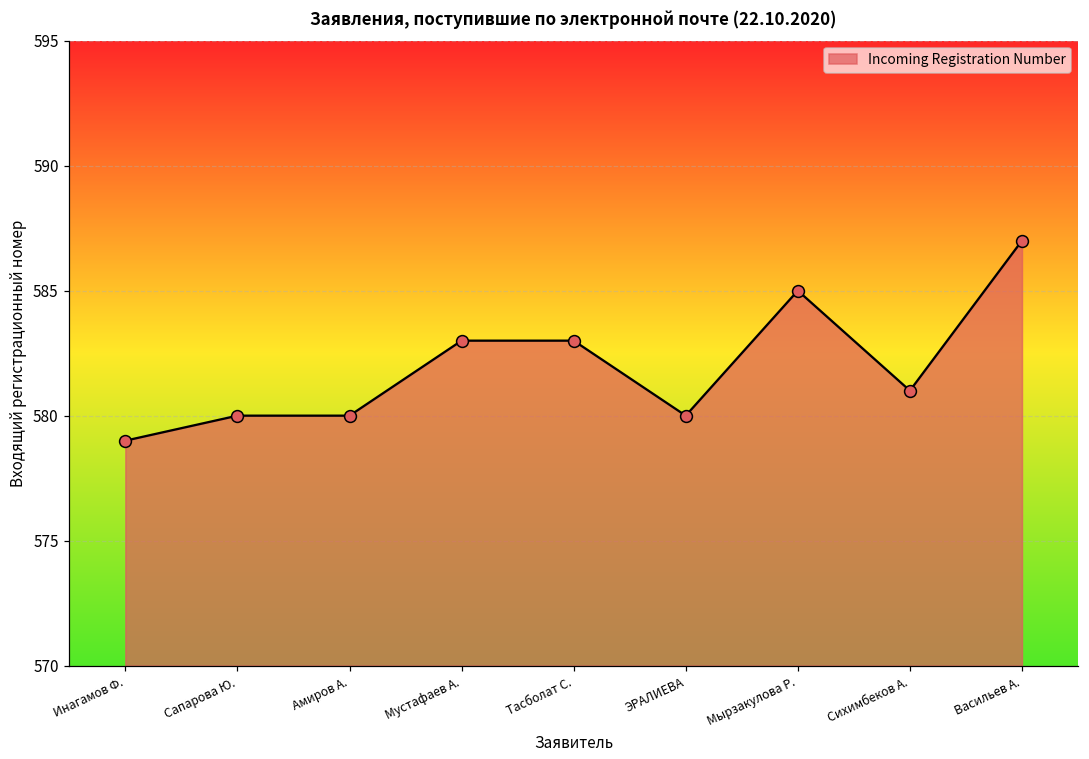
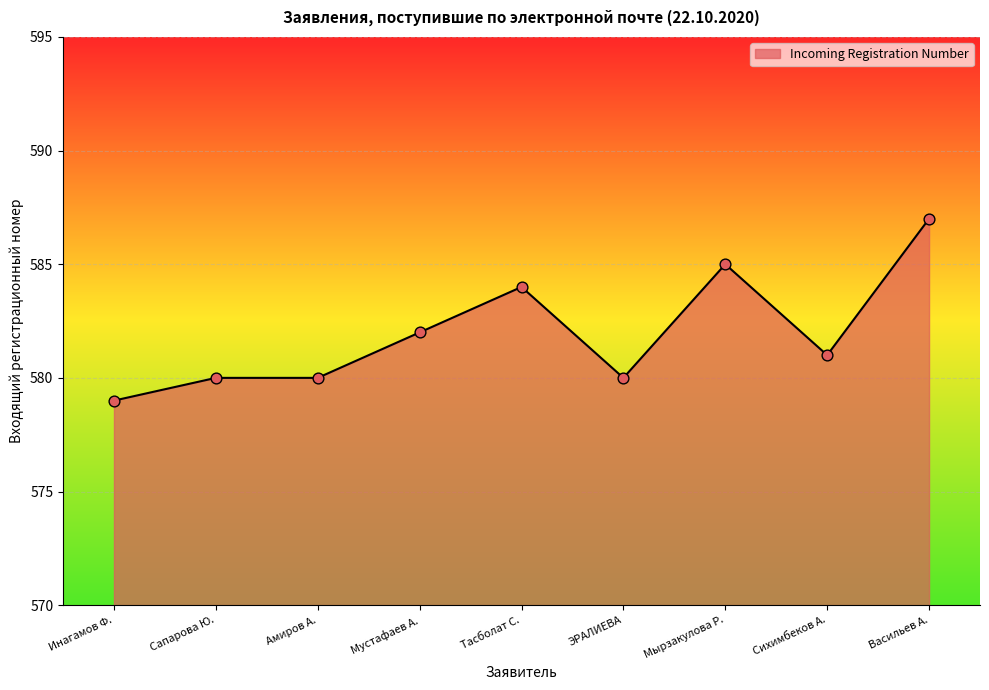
  {
    "Инагамов Ф.": 579,
    "Сапарова Ю.": 580,
    "Амиров А.": 580,
-   "Мустафаев А.": 583,
-   "Тасболат С.": 583,
+   "Мустафаев А.": 582,
+   "Тасболат С.": 584,
    "ЭРАЛИЕВА": 580,
    "Мырзакулова Р.": 585,
    "Сихимбеков А.": 581,
    "Васильев А.": 587
  }
